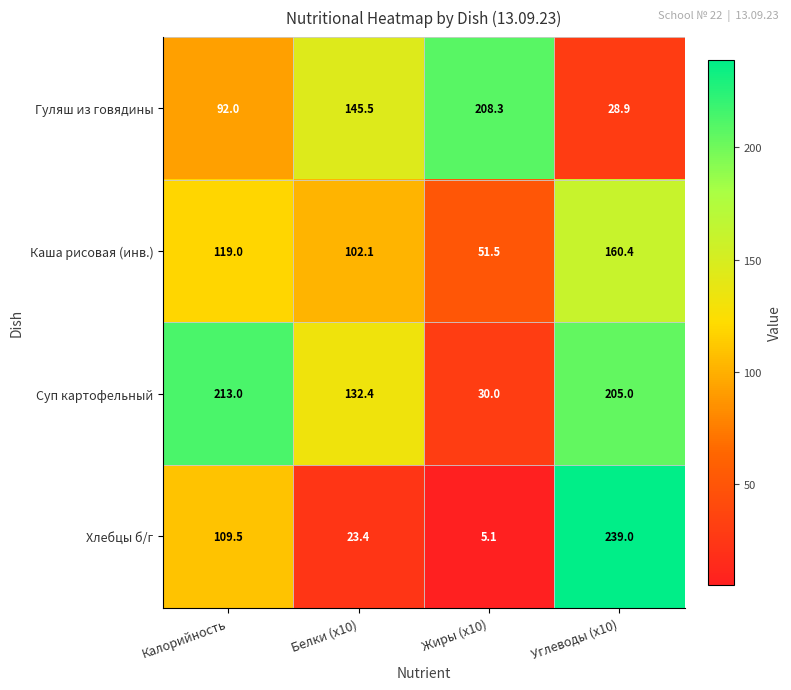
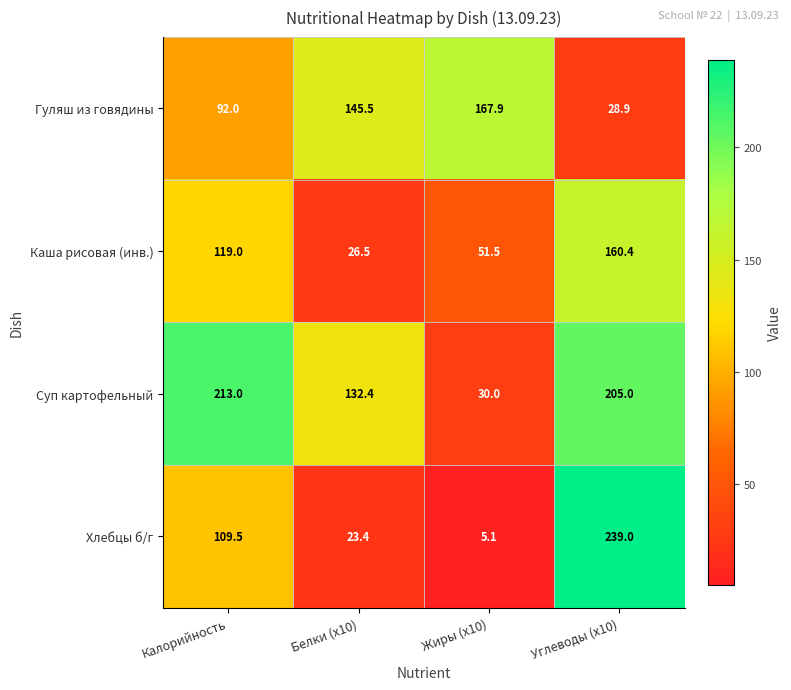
  {
    "Гуляш из говядины": {
      "Калорийность": 92.0,
      "Белки (x10)": 145.5,
-     "Жиры (x10)": 208.3,
+     "Жиры (x10)": 167.9,
      "Углеводы (x10)": 28.9
    },
    "Каша рисовая (инв.)": {
      "Калорийность": 119.0,
-     "Белки (x10)": 102.1,
+     "Белки (x10)": 26.5,
      "Жиры (x10)": 51.5,
      "Углеводы (x10)": 160.4
    },
    "Суп картофельный": {
      "Калорийность": 213.0,
      "Белки (x10)": 132.4,
      "Жиры (x10)": 30.0,
      "Углеводы (x10)": 205.0
    },
    "Хлебцы б/г": {
      "Калорийность": 109.5,
      "Белки (x10)": 23.4,
      "Жиры (x10)": 5.1,
      "Углеводы (x10)": 239.0
    }
  }
